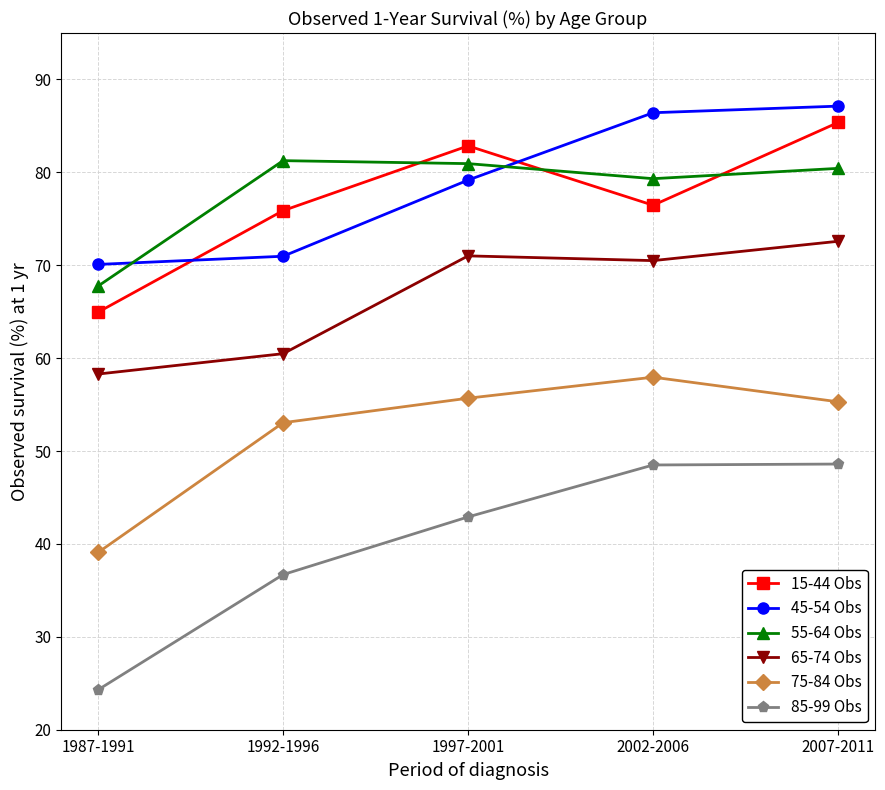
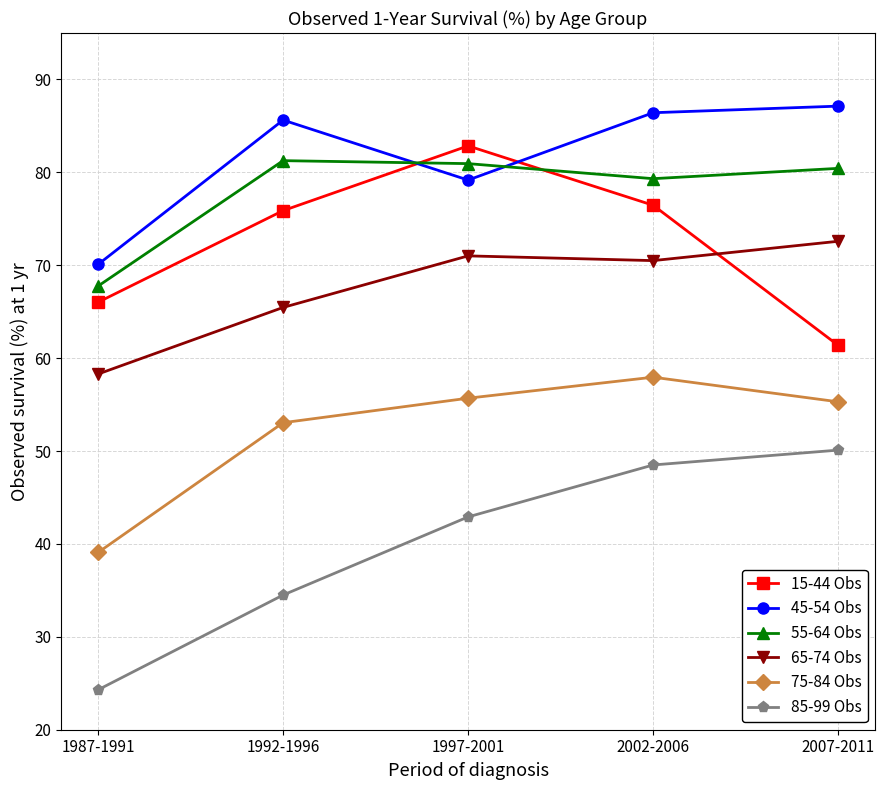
  {
    "15-44 Obs": {
-     "1987-1991": 65,
+     "1987-1991": 66,
      "1992-1996": 76,
      "1997-2001": 83,
      "2002-2006": 76,
-     "2007-2011": 85
+     "2007-2011": 61
    },
    "45-54 Obs": {
      "1987-1991": 70,
-     "1992-1996": 71,
+     "1992-1996": 86,
      "1997-2001": 79,
      "2002-2006": 86,
      "2007-2011": 87
    },
    "55-64 Obs": {
      "1987-1991": 68,
      "1992-1996": 81,
      "1997-2001": 81,
      "2002-2006": 79,
      "2007-2011": 80
    },
    "65-74 Obs": {
      "1987-1991": 58,
-     "1992-1996": 60,
+     "1992-1996": 65,
      "1997-2001": 71,
      "2002-2006": 71,
      "2007-2011": 73
    },
    "75-84 Obs": {
      "1987-1991": 39,
      "1992-1996": 53,
      "1997-2001": 56,
      "2002-2006": 58,
      "2007-2011": 55
    },
    "85-99 Obs": {
      "1987-1991": 24,
-     "1992-1996": 37,
+     "1992-1996": 35,
      "1997-2001": 43,
      "2002-2006": 49,
-     "2007-2011": 49
+     "2007-2011": 50
    }
  }
